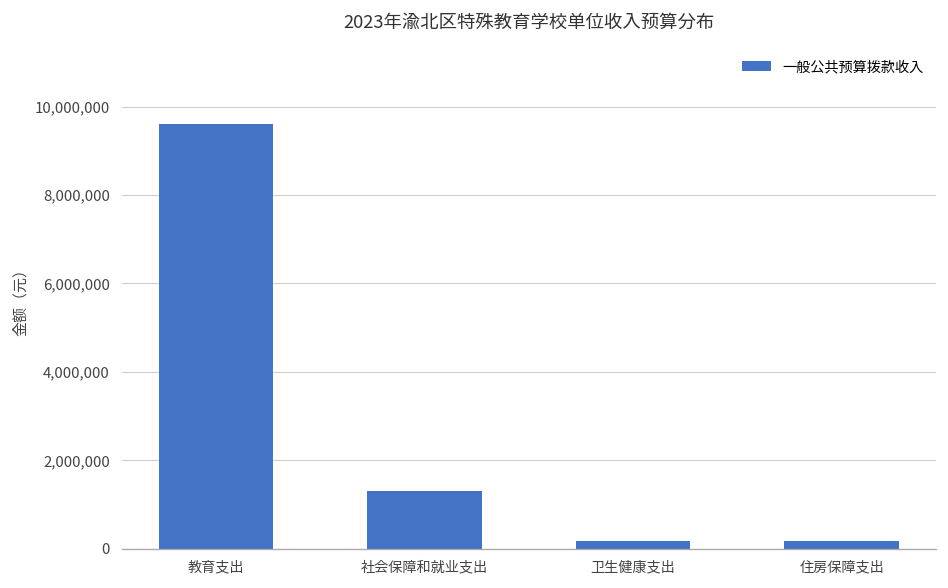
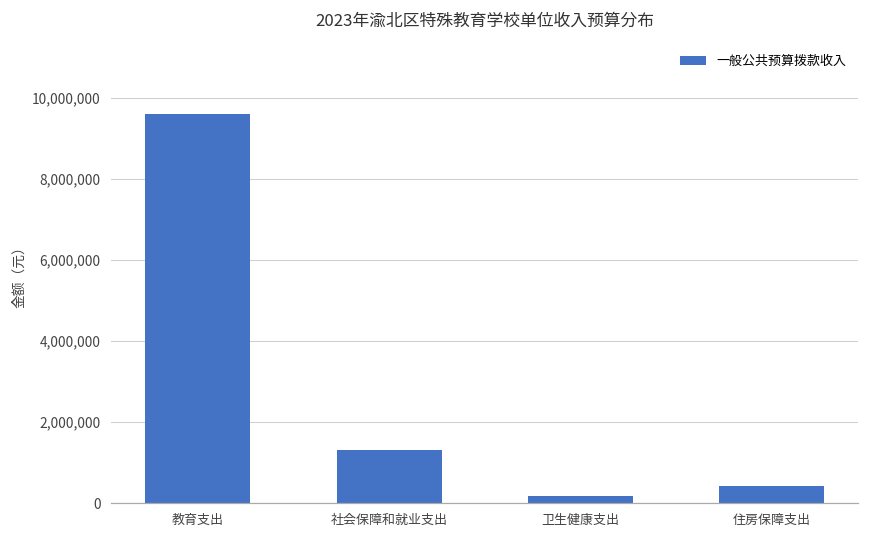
  {
    "教育支出": "9,600,000",
    "社会保障和就业支出": "1,300,000",
    "卫生健康支出": "200,000",
-   "住房保障支出": "200,000"
+   "住房保障支出": "400,000"
  }
